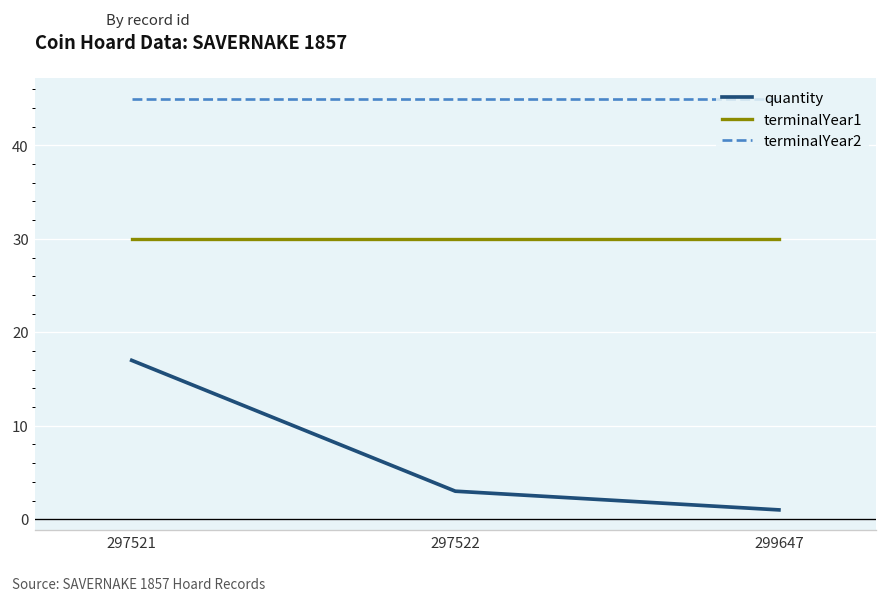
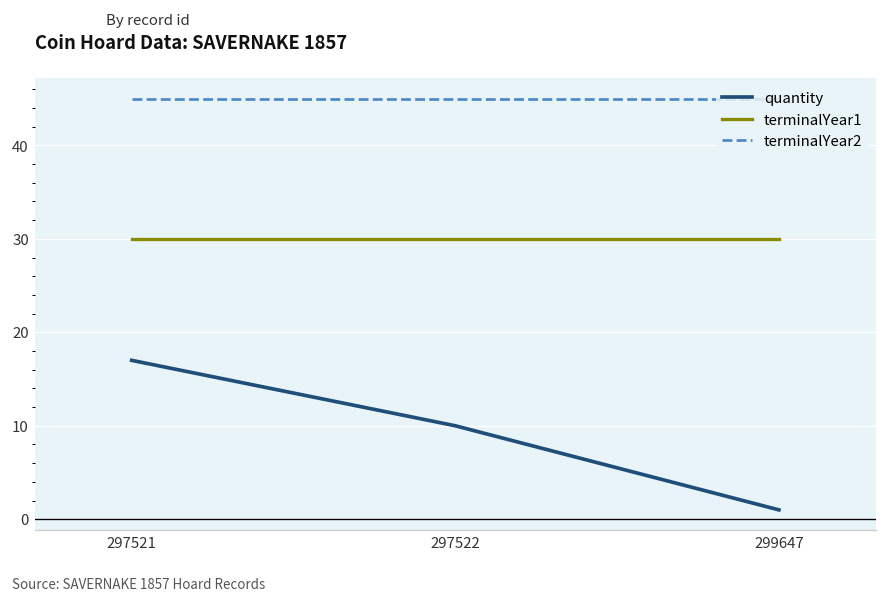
  {
    "quantity": {
      "297521": 17,
-     "297522": 3,
+     "297522": 10,
      "299647": 1
    },
    "terminalYear1": {
      "297521": 30,
      "297522": 30,
      "299647": 30
    },
    "terminalYear2": {
      "297521": 45,
      "297522": 45
    }
  }
